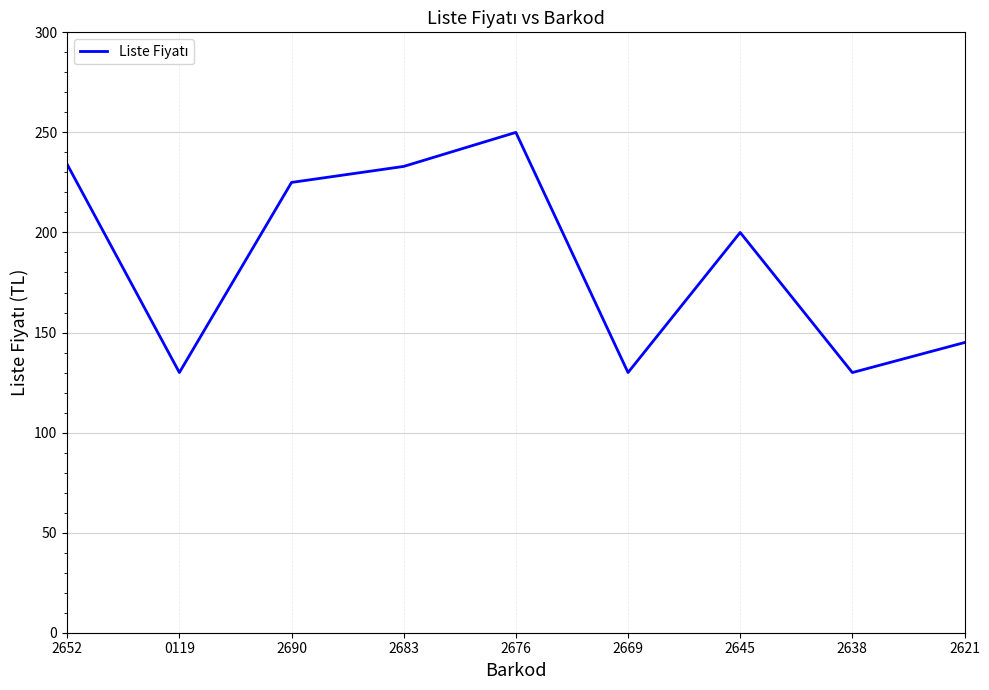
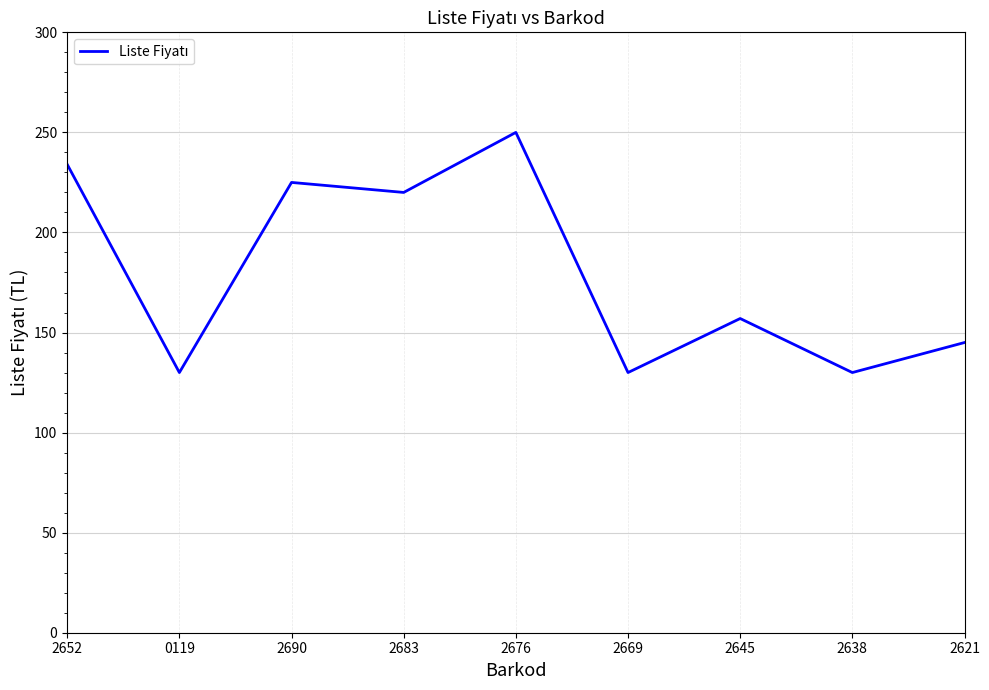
  {
    "2652": 234,
    "0119": 130,
    "2690": 225,
-   "2683": 233,
+   "2683": 220,
    "2676": 250,
    "2669": 130,
-   "2645": 200,
+   "2645": 157,
    "2638": 130,
    "2621": 145
  }
